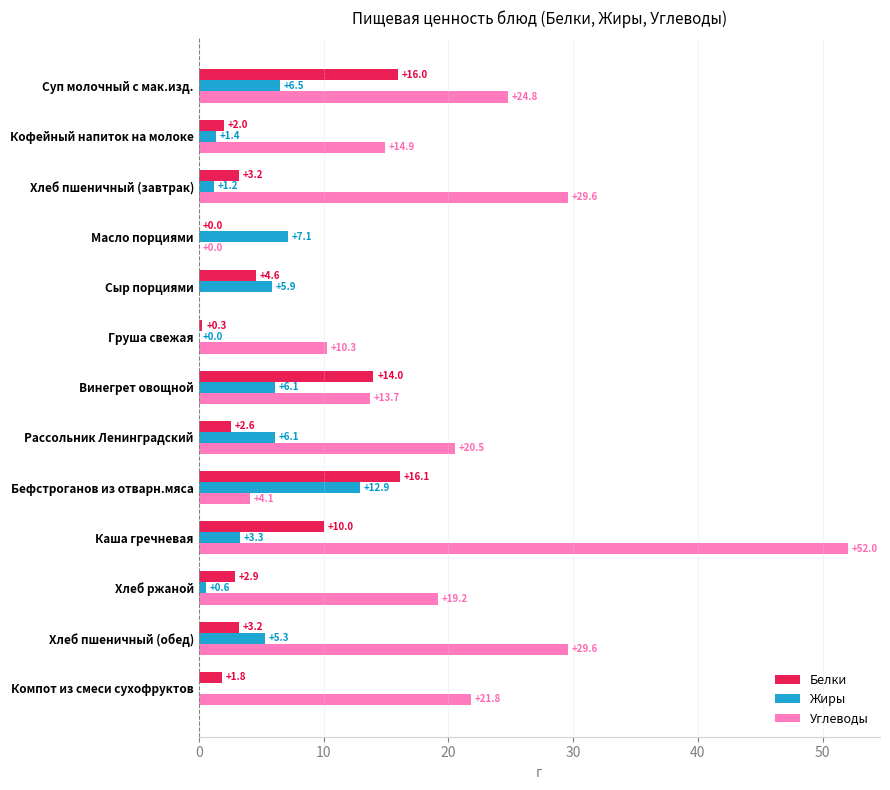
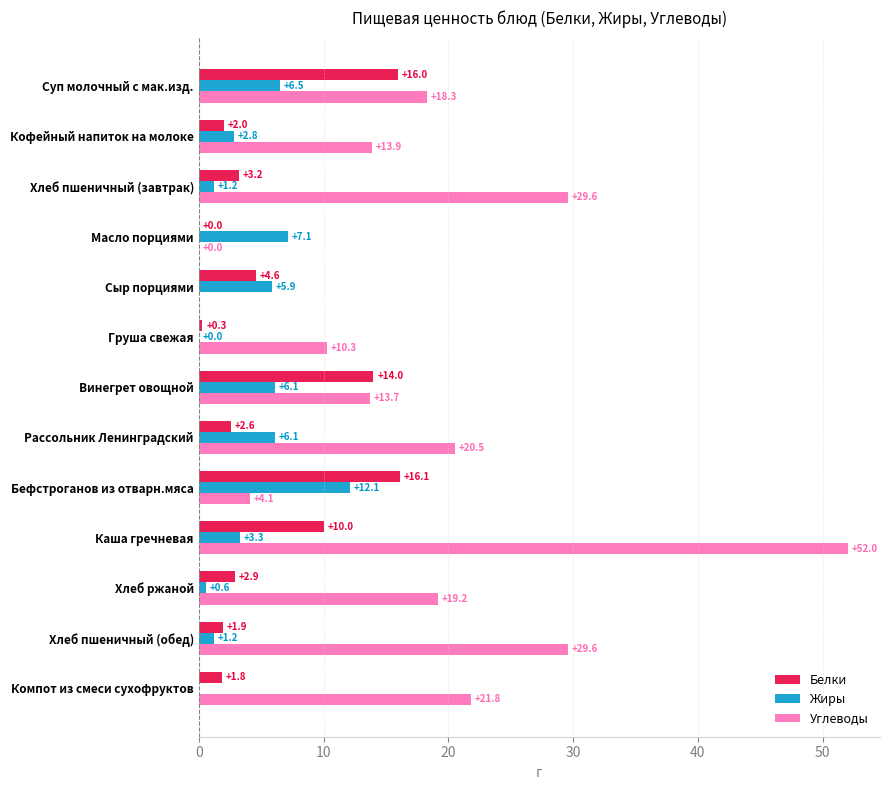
  {
    "Белки": {
      "Суп молочный с мак.изд.": "+16.0",
      "Кофейный напиток на молоке": "+2.0",
      "Хлеб пшеничный (завтрак)": "+3.2",
      "Масло порциями": "+0.0",
      "Сыр порциями": "+4.6",
      "Груша свежая": "+0.3",
      "Винегрет овощной": "+14.0",
      "Рассольник Ленинградский": "+2.6",
      "Бефстроганов из отварн.мяса": "+16.1",
      "Каша гречневая": "+10.0",
      "Хлеб ржаной": "+2.9",
-     "Хлеб пшеничный (обед)": "+3.2",
+     "Хлеб пшеничный (обед)": "+1.9",
      "Компот из смеси сухофруктов": "+1.8"
    },
    "Жиры": {
      "Суп молочный с мак.изд.": "+6.5",
-     "Кофейный напиток на молоке": "+1.4",
+     "Кофейный напиток на молоке": "+2.8",
      "Хлеб пшеничный (завтрак)": "+1.2",
      "Масло порциями": "+7.1",
      "Сыр порциями": "+5.9",
      "Груша свежая": "+0.0",
      "Винегрет овощной": "+6.1",
      "Рассольник Ленинградский": "+6.1",
-     "Бефстроганов из отварн.мяса": "+12.9",
+     "Бефстроганов из отварн.мяса": "+12.1",
      "Каша гречневая": "+3.3",
      "Хлеб ржаной": "+0.6",
-     "Хлеб пшеничный (обед)": "+5.3"
+     "Хлеб пшеничный (обед)": "+1.2"
    },
    "Углеводы": {
-     "Суп молочный с мак.изд.": "+24.8",
-     "Кофейный напиток на молоке": "+14.9",
+     "Суп молочный с мак.изд.": "+18.3",
+     "Кофейный напиток на молоке": "+13.9",
      "Хлеб пшеничный (завтрак)": "+29.6",
      "Масло порциями": "+0.0",
      "Груша свежая": "+10.3",
      "Винегрет овощной": "+13.7",
      "Рассольник Ленинградский": "+20.5",
      "Бефстроганов из отварн.мяса": "+4.1",
      "Каша гречневая": "+52.0",
      "Хлеб ржаной": "+19.2",
      "Хлеб пшеничный (обед)": "+29.6",
      "Компот из смеси сухофруктов": "+21.8"
    }
  }
